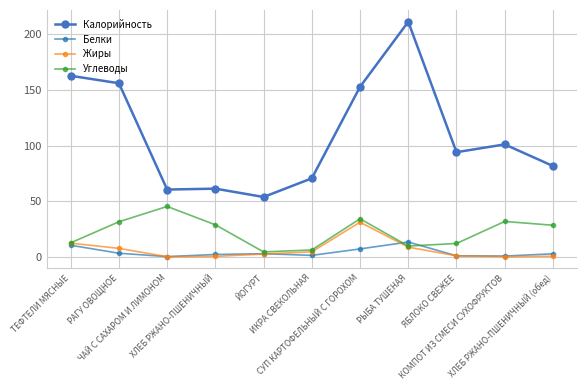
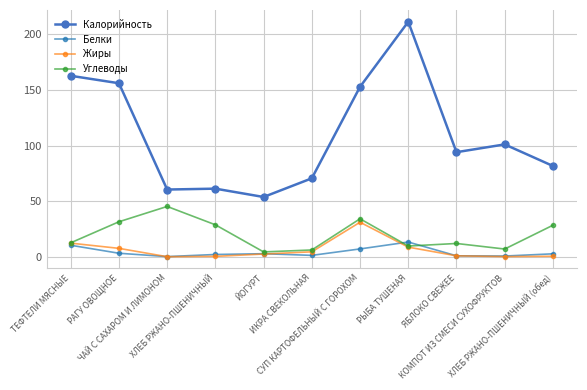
  {
    "Жиры": {
      "РАГУ ОВОЩНОЕ": 8,
      "СУП КАРТОФЕЛЬНЫЙ С ГОРОХОМ": 31
    },
    "Углеводы": {
      "РАГУ ОВОЩНОЕ": 31,
      "ЧАЙ С САХАРОМ И ЛИМОНОМ": 45,
      "ХЛЕБ РЖАНО-ПШЕНИЧНЫЙ": 29,
      "СУП КАРТОФЕЛЬНЫЙ С ГОРОХОМ": 34,
      "ЯБЛОКО СВЕЖЕЕ": 12,
-     "КОМПОТ ИЗ СМЕСИ СУХОФРУКТОВ": 32,
+     "КОМПОТ ИЗ СМЕСИ СУХОФРУКТОВ": 7,
      "ХЛЕБ РЖАНО-ПШЕНИЧНЫЙ (обед)": 28
    }
  }
